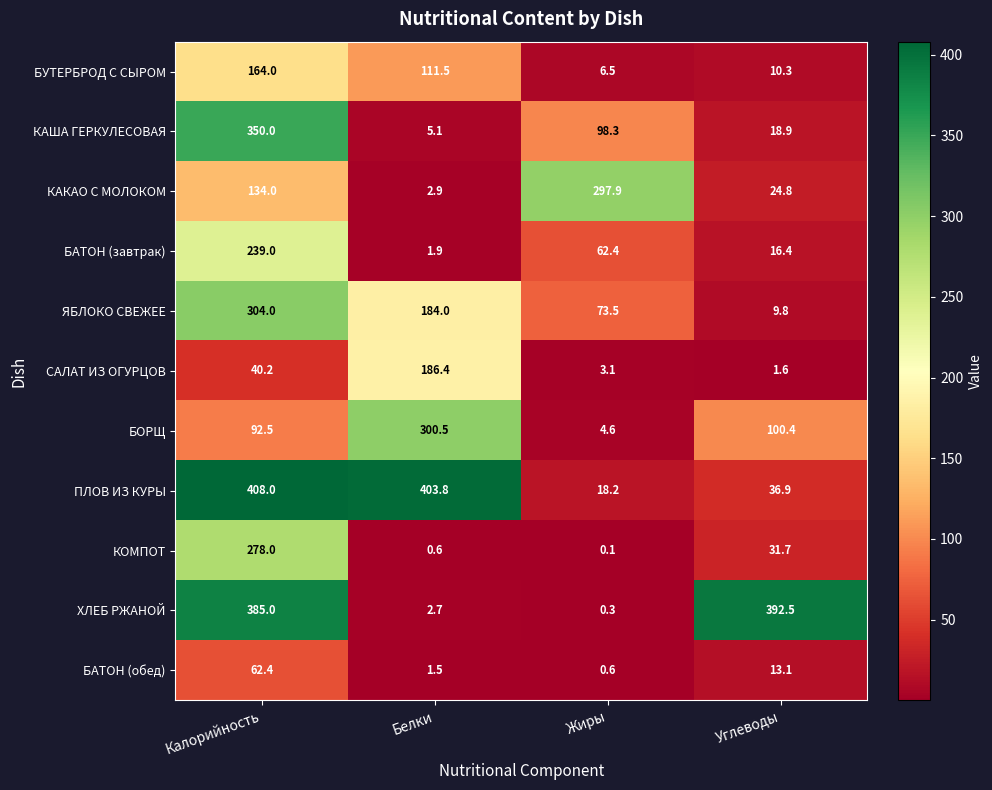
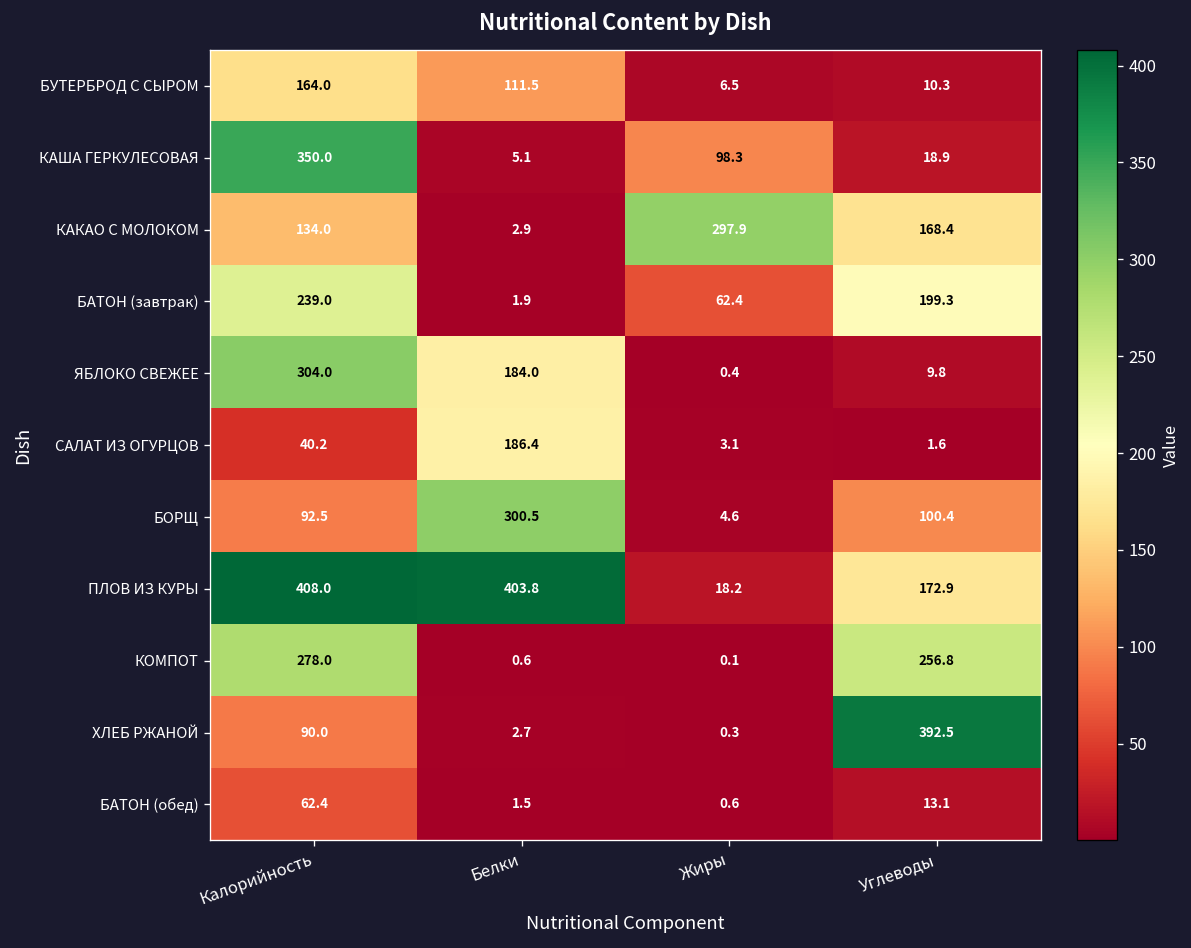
  {
    "БУТЕРБРОД С СЫРОМ": {
      "Калорийность": 164.0,
      "Белки": 111.5,
      "Жиры": 6.5,
      "Углеводы": 10.3
    },
    "КАША ГЕРКУЛЕСОВАЯ": {
      "Калорийность": 350.0,
      "Белки": 5.1,
      "Жиры": 98.3,
      "Углеводы": 18.9
    },
    "КАКАО С МОЛОКОМ": {
      "Калорийность": 134.0,
      "Белки": 2.9,
      "Жиры": 297.9,
-     "Углеводы": 24.8
+     "Углеводы": 168.4
    },
    "БАТОН (завтрак)": {
      "Калорийность": 239.0,
      "Белки": 1.9,
      "Жиры": 62.4,
-     "Углеводы": 16.4
+     "Углеводы": 199.3
    },
    "ЯБЛОКО СВЕЖЕЕ": {
      "Калорийность": 304.0,
      "Белки": 184.0,
-     "Жиры": 73.5,
+     "Жиры": 0.4,
      "Углеводы": 9.8
    },
    "САЛАТ ИЗ ОГУРЦОВ": {
      "Калорийность": 40.2,
      "Белки": 186.4,
      "Жиры": 3.1,
      "Углеводы": 1.6
    },
    "БОРЩ": {
      "Калорийность": 92.5,
      "Белки": 300.5,
      "Жиры": 4.6,
      "Углеводы": 100.4
    },
    "ПЛОВ ИЗ КУРЫ": {
      "Калорийность": 408.0,
      "Белки": 403.8,
      "Жиры": 18.2,
-     "Углеводы": 36.9
+     "Углеводы": 172.9
    },
    "КОМПОТ": {
      "Калорийность": 278.0,
      "Белки": 0.6,
      "Жиры": 0.1,
-     "Углеводы": 31.7
+     "Углеводы": 256.8
    },
    "ХЛЕБ РЖАНОЙ": {
-     "Калорийность": 385.0,
+     "Калорийность": 90.0,
      "Белки": 2.7,
      "Жиры": 0.3,
      "Углеводы": 392.5
    },
    "БАТОН (обед)": {
      "Калорийность": 62.4,
      "Белки": 1.5,
      "Жиры": 0.6,
      "Углеводы": 13.1
    }
  }
